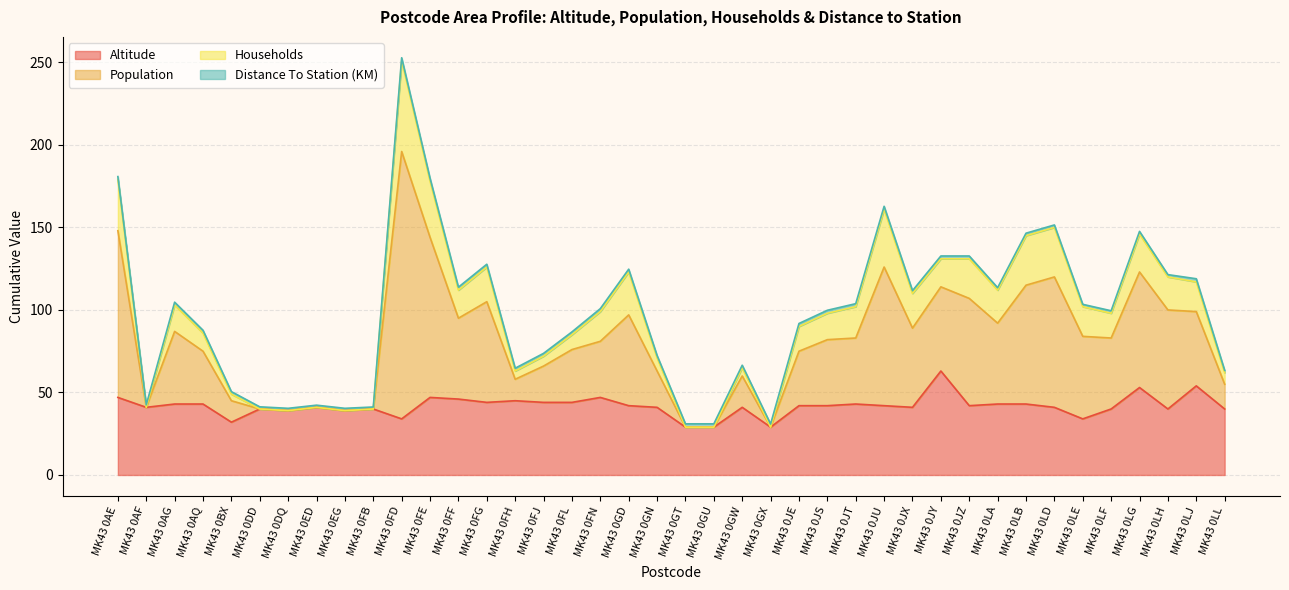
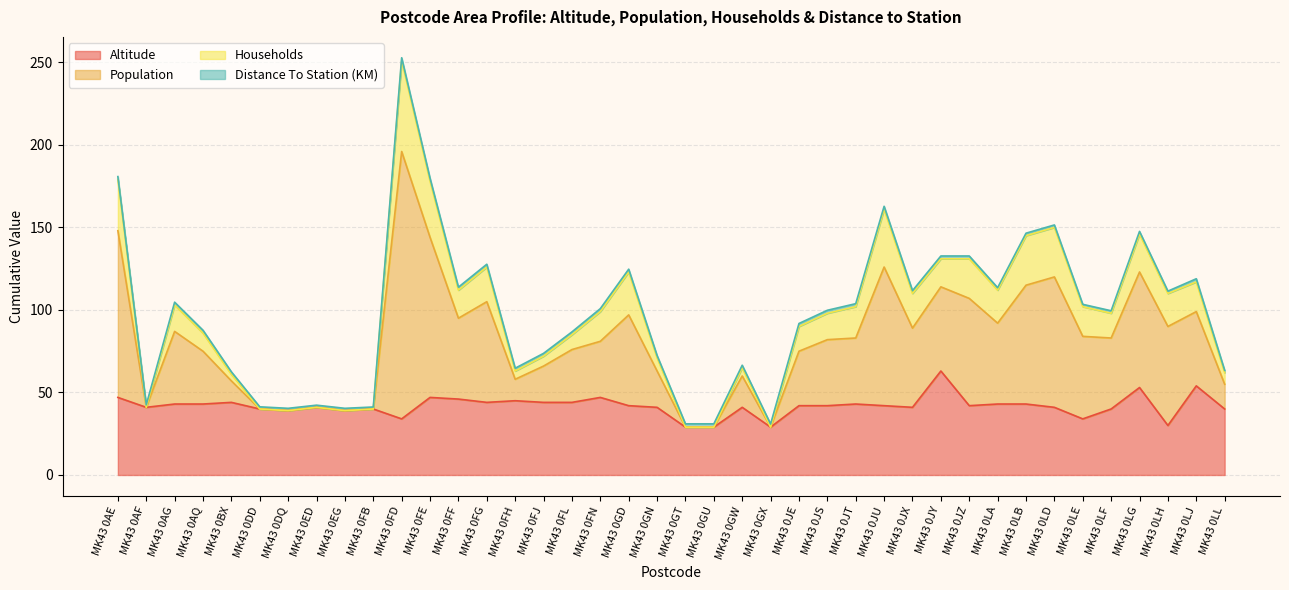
  {
    "Altitude": {
      "MK43 0AE": 47,
      "MK43 0AG": 43,
      "MK43 0AQ": 43,
-     "MK43 0BX": 32,
+     "MK43 0BX": 44,
      "MK43 0FD": 34,
      "MK43 0FE": 47,
      "MK43 0FF": 46,
      "MK43 0FG": 44,
      "MK43 0FH": 45,
      "MK43 0FJ": 44,
      "MK43 0FL": 44,
      "MK43 0FN": 47,
      "MK43 0GD": 42,
      "MK43 0GN": 41,
      "MK43 0GW": 41,
      "MK43 0JE": 42,
      "MK43 0JS": 42,
      "MK43 0JT": 43,
      "MK43 0JU": 42,
      "MK43 0JX": 41,
      "MK43 0JY": 63,
      "MK43 0JZ": 42,
      "MK43 0LA": 43,
      "MK43 0LB": 43,
      "MK43 0LD": 41,
      "MK43 0LE": 34,
      "MK43 0LF": 40,
      "MK43 0LG": 53,
-     "MK43 0LH": 40,
+     "MK43 0LH": 30,
      "MK43 0LJ": 54,
      "MK43 0LL": 40
    },
    "Distance To Station (KM)": {
      "MK43 0AE": 2,
      "MK43 0AG": 2,
      "MK43 0AQ": 2,
      "MK43 0FD": 2,
      "MK43 0FE": 2,
      "MK43 0FF": 2,
      "MK43 0FG": 2,
      "MK43 0FH": 2,
      "MK43 0FJ": 2,
      "MK43 0FL": 2,
      "MK43 0FN": 2,
      "MK43 0GD": 2,
      "MK43 0GT": 2,
      "MK43 0GU": 2,
      "MK43 0GX": 2,
      "MK43 0JE": 2,
      "MK43 0JS": 2,
      "MK43 0JT": 2,
      "MK43 0JU": 2,
      "MK43 0JX": 2,
      "MK43 0JY": 2,
      "MK43 0JZ": 2,
      "MK43 0LG": 2,
      "MK43 0LJ": 2
    }
  }
